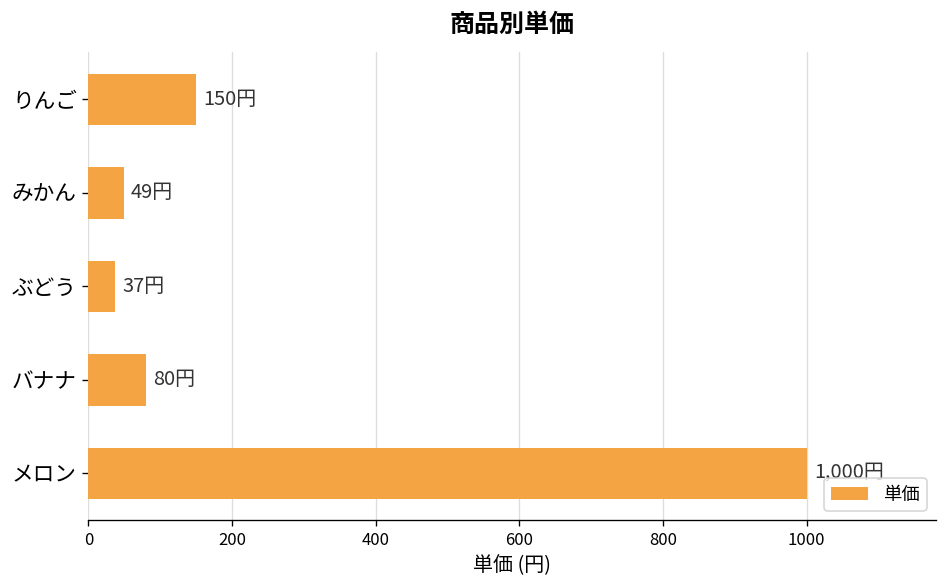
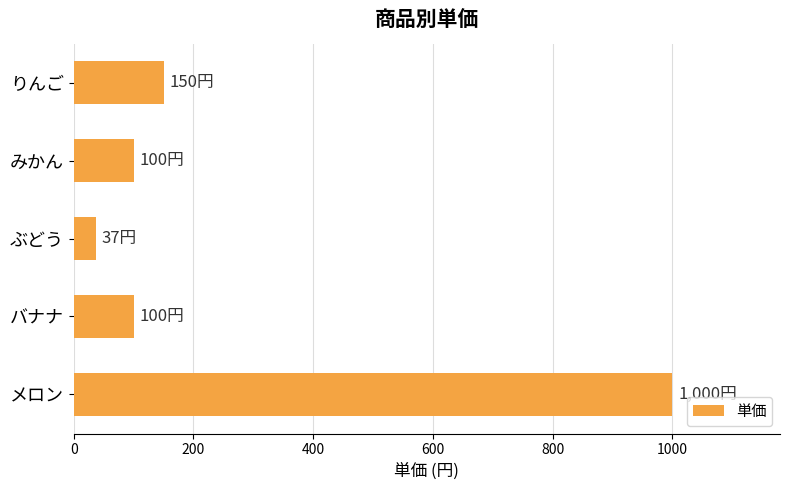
  {
    "りんご": "150円",
-   "みかん": "49円",
+   "みかん": "100円",
    "ぶどう": "37円",
-   "バナナ": "80円"
+   "バナナ": "100円"
  }
